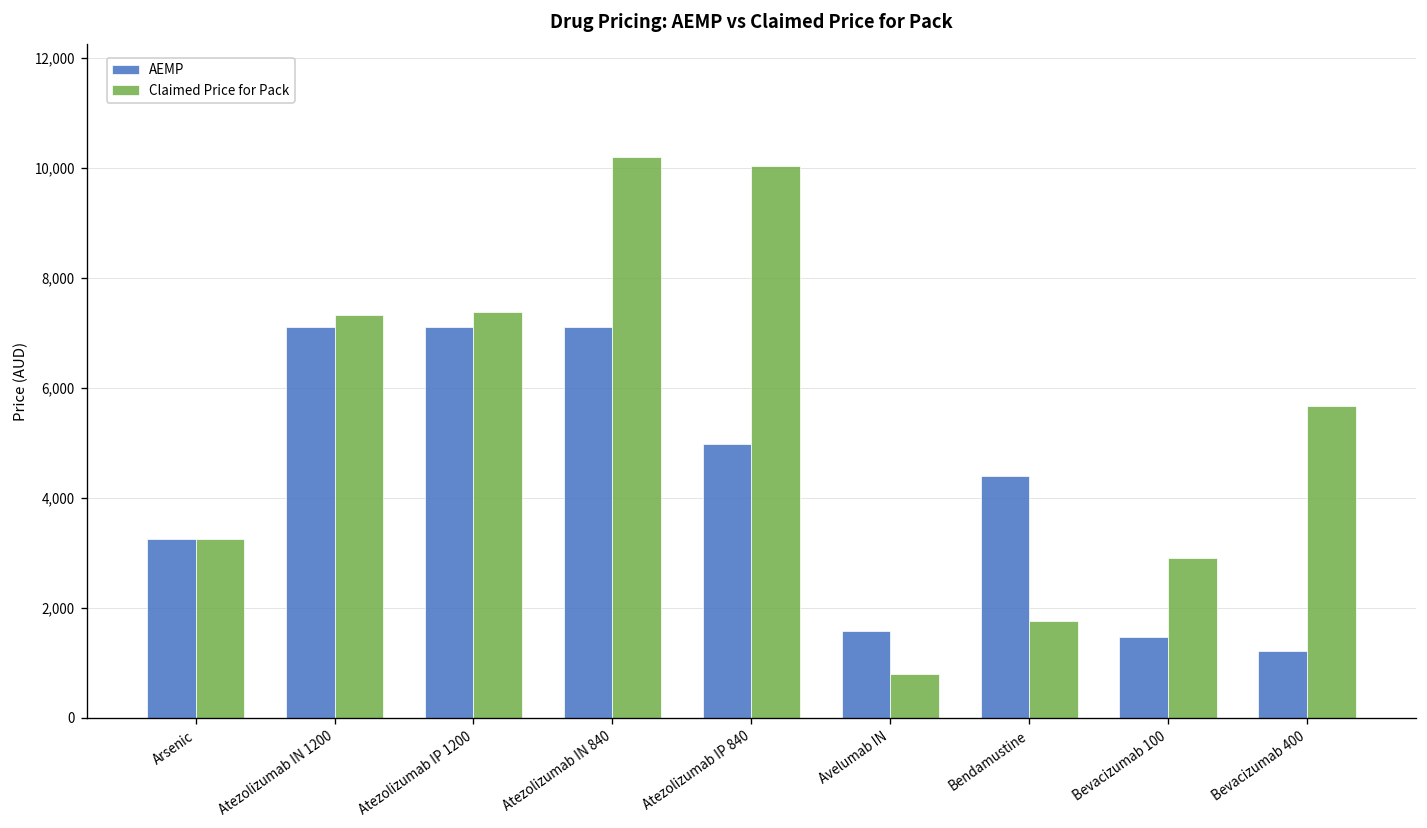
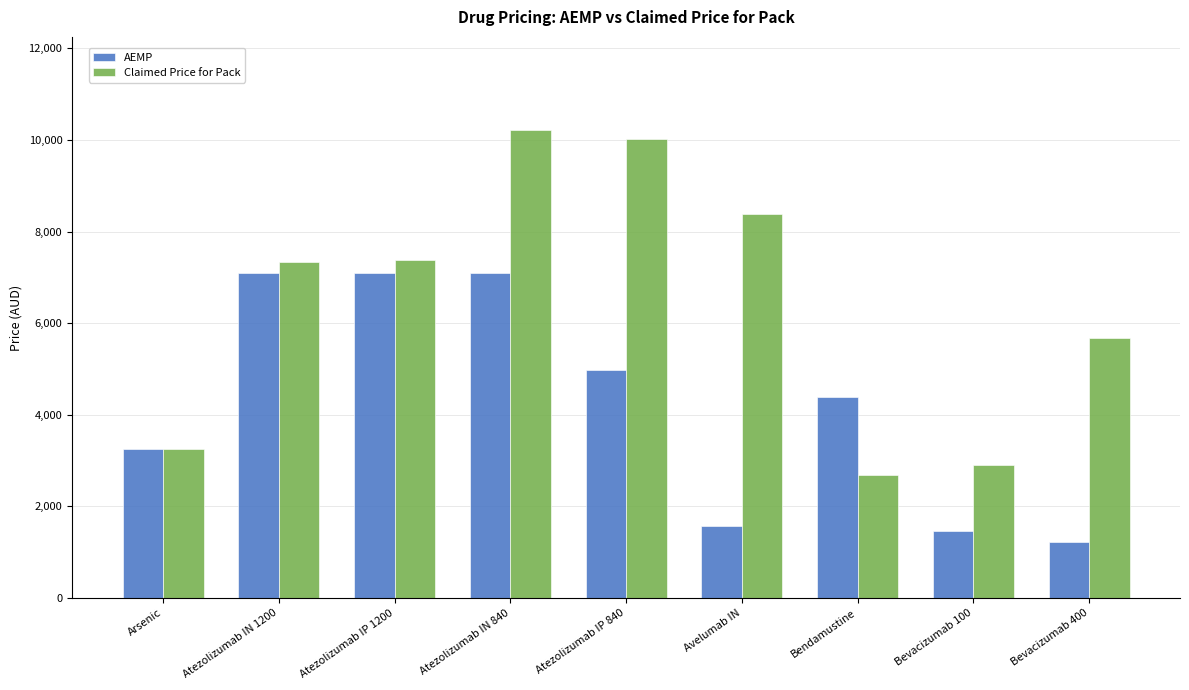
  {
    "AEMP": {
      "Arsenic": "3,200",
      "Atezolizumab IN 1200": "7,100",
      "Atezolizumab IP 1200": "7,100",
      "Atezolizumab IN 840": "7,100",
      "Atezolizumab IP 840": "5,000",
      "Avelumab IN": "1,600",
      "Bendamustine": "4,400",
      "Bevacizumab 100": "1,500",
      "Bevacizumab 400": "1,200"
    },
    "Claimed Price for Pack": {
      "Arsenic": "3,200",
      "Atezolizumab IN 1200": "7,300",
      "Atezolizumab IP 1200": "7,400",
      "Atezolizumab IN 840": "10,200",
      "Atezolizumab IP 840": "10,000",
-     "Avelumab IN": "800",
-     "Bendamustine": "1,800",
+     "Avelumab IN": "8,400",
+     "Bendamustine": "2,700",
      "Bevacizumab 100": "2,900",
      "Bevacizumab 400": "5,700"
    }
  }
